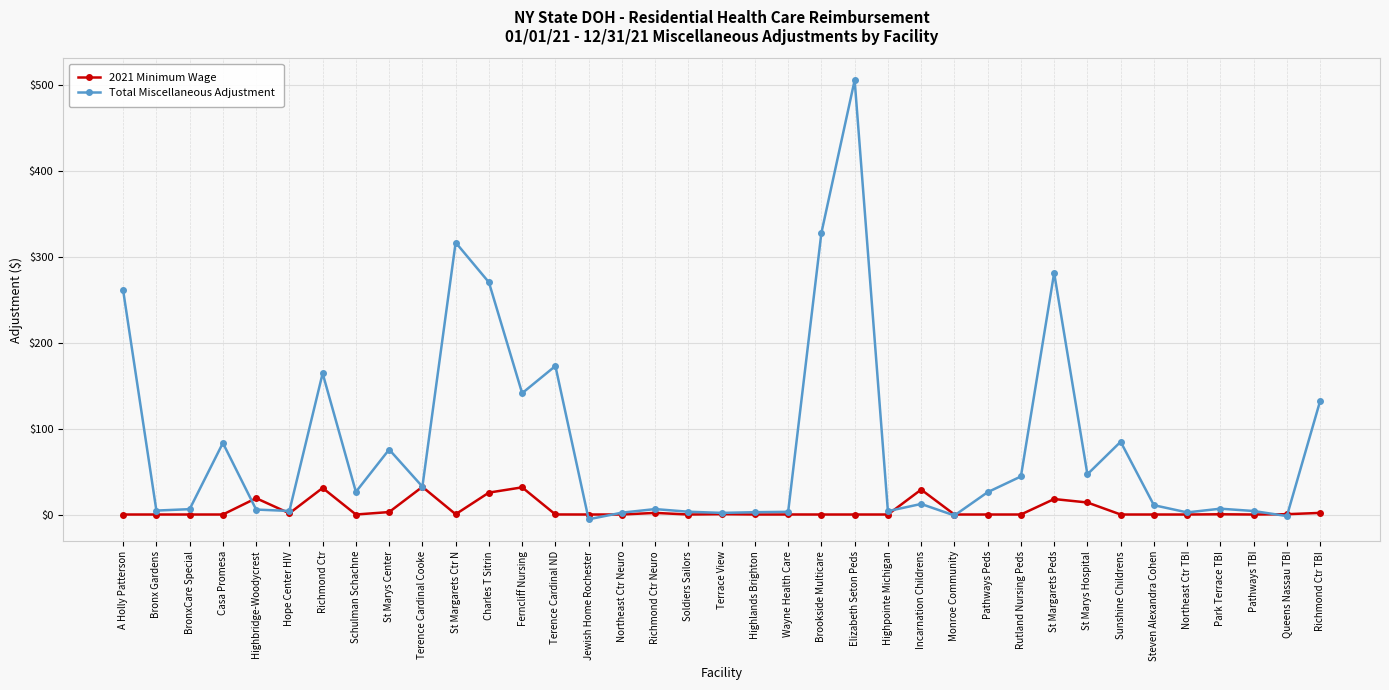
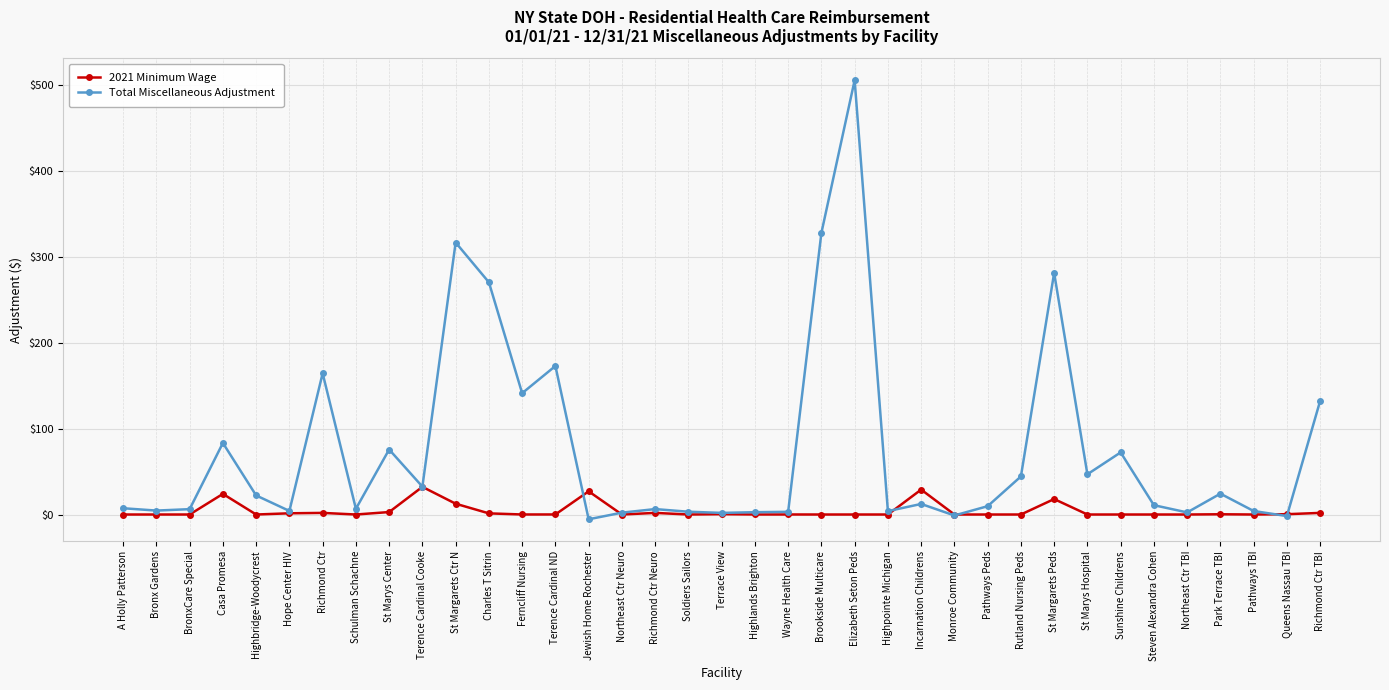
  {
    "2021 Minimum Wage": {
      "A Holly Patterson": "$0",
      "Bronx Gardens": "$0",
      "BronxCare Special": "$0",
-     "Casa Promesa": "$0",
-     "Highbridge-Woodycrest": "$20",
-     "Richmond Ctr": "$30",
+     "Casa Promesa": "$20",
+     "Highbridge-Woodycrest": "$0",
+     "Richmond Ctr": "$0",
      "Schulman Schachne": "$0",
      "St Marys Center": "$0",
-     "St Margarets Ctr N": "$0",
-     "Charles T Sitrin": "$30",
-     "Ferncliff Nursing": "$30",
+     "St Margarets Ctr N": "$10",
+     "Charles T Sitrin": "$0",
+     "Ferncliff Nursing": "$0",
      "Terence Cardinal ND": "$0",
-     "Jewish Home Rochester": "$0",
+     "Jewish Home Rochester": "$30",
      "Richmond Ctr Neuro": "$0",
      "Soldiers Sailors": "$0",
      "Wayne Health Care": "$0",
      "Brookside Multicare": "$0",
      "Elizabeth Seton Peds": "$0",
      "Highpointe Michigan": "$0",
      "Incarnation Childrens": "$30",
      "Pathways Peds": "$0",
      "Rutland Nursing Peds": "$0",
      "St Margarets Peds": "$20",
-     "St Marys Hospital": "$10",
+     "St Marys Hospital": "$0",
      "Sunshine Childrens": "$0",
      "Steven Alexandra Cohen": "$0",
      "Park Terrace TBI": "$0",
      "Pathways TBI": "$0",
      "Richmond Ctr TBI": "$0"
    },
    "Total Miscellaneous Adjustment": {
-     "A Holly Patterson": "$260",
+     "A Holly Patterson": "$10",
      "Bronx Gardens": "$0",
      "BronxCare Special": "$10",
      "Casa Promesa": "$80",
-     "Highbridge-Woodycrest": "$10",
+     "Highbridge-Woodycrest": "$20",
      "Richmond Ctr": "$160",
-     "Schulman Schachne": "$30",
+     "Schulman Schachne": "$10",
      "St Marys Center": "$80",
      "St Margarets Ctr N": "$320",
      "Charles T Sitrin": "$270",
      "Ferncliff Nursing": "$140",
      "Terence Cardinal ND": "$170",
      "Jewish Home Rochester": "$-10",
      "Richmond Ctr Neuro": "$10",
      "Soldiers Sailors": "$0",
      "Wayne Health Care": "$0",
      "Brookside Multicare": "$330",
      "Elizabeth Seton Peds": "$510",
      "Highpointe Michigan": "$0",
      "Incarnation Childrens": "$10",
-     "Pathways Peds": "$30",
+     "Pathways Peds": "$10",
      "Rutland Nursing Peds": "$40",
      "St Margarets Peds": "$280",
      "St Marys Hospital": "$50",
-     "Sunshine Childrens": "$80",
+     "Sunshine Childrens": "$70",
      "Steven Alexandra Cohen": "$10",
-     "Park Terrace TBI": "$10",
+     "Park Terrace TBI": "$20",
      "Pathways TBI": "$0",
      "Richmond Ctr TBI": "$130"
    }
  }
